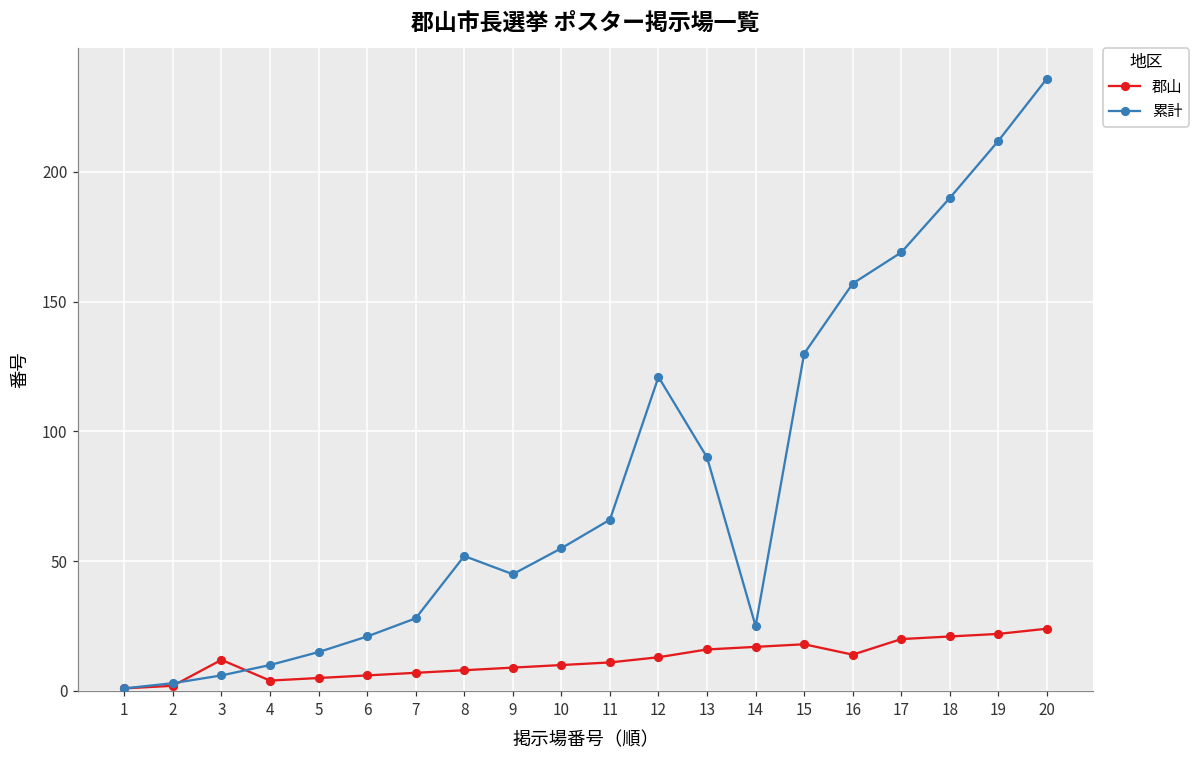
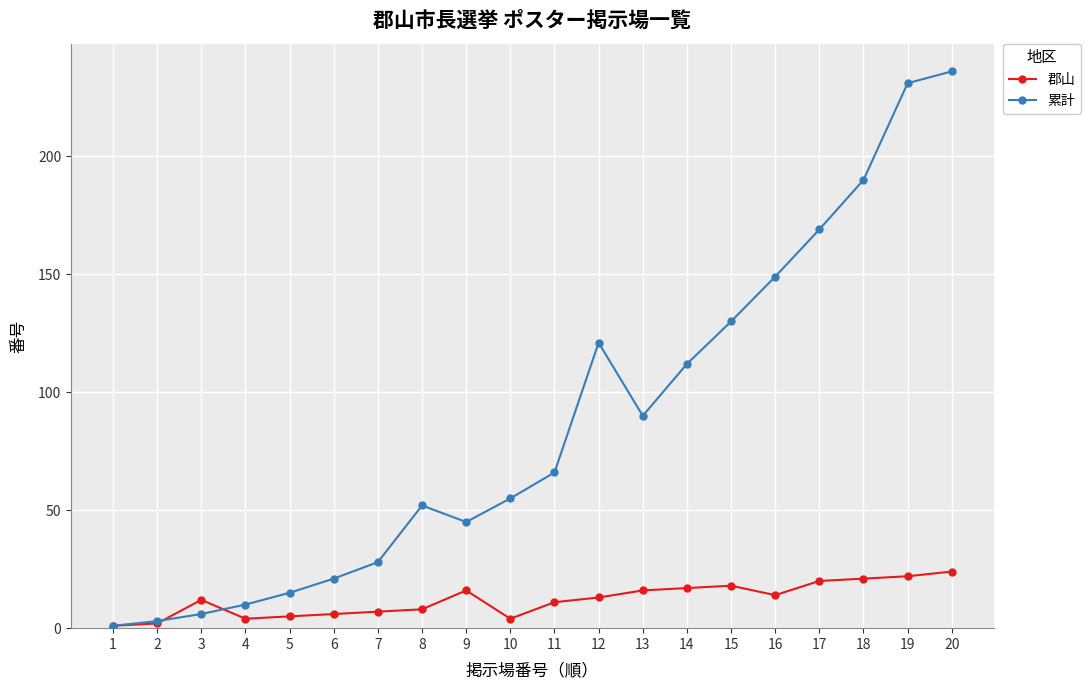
  {
    "郡山": {
      "3": 12,
      "4": 4,
      "5": 5,
      "6": 6,
      "7": 7,
      "8": 8,
-     "9": 9,
-     "10": 10,
+     "9": 16,
+     "10": 4,
      "11": 11,
      "12": 13,
      "13": 16,
      "14": 17,
      "15": 18,
      "16": 14,
      "17": 20,
      "18": 21,
      "19": 22,
      "20": 24
    },
    "累計": {
      "3": 6,
      "4": 10,
      "5": 15,
      "6": 21,
      "7": 28,
      "8": 52,
      "9": 45,
      "10": 55,
      "11": 66,
      "12": 121,
      "13": 90,
-     "14": 25,
+     "14": 112,
      "15": 130,
-     "16": 157,
+     "16": 149,
      "17": 169,
      "18": 190,
-     "19": 212,
+     "19": 231,
      "20": 236
    }
  }
